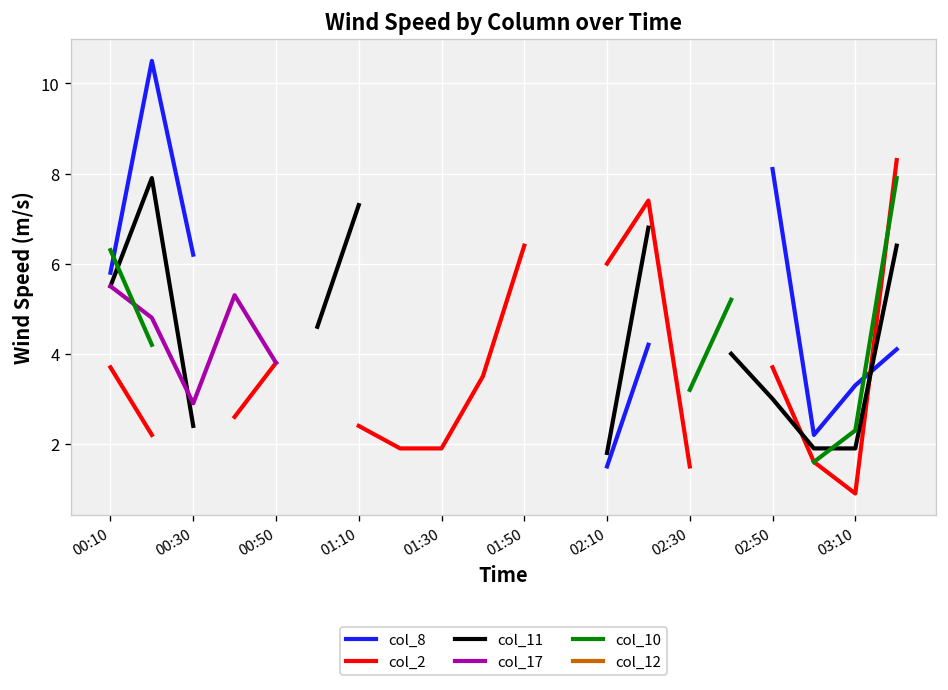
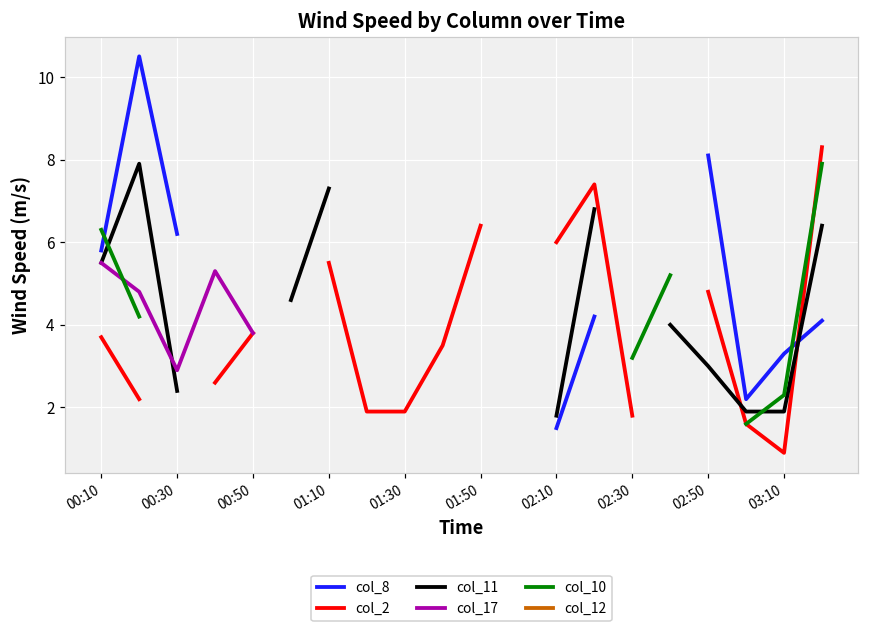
  {
    "col_8": {
      "00:10": 5.8,
      "00:30": 6.2,
      "01:10": 8.2,
      "01:30": 2.3,
      "02:10": 1.5,
      "02:50": 8.1,
      "03:10": 3.3
    },
    "col_2": {
      "00:10": 3.7,
-     "01:10": 2.4,
+     "01:10": 5.5,
      "01:30": 1.9,
      "01:50": 6.4,
      "02:10": 6.0,
-     "02:30": 1.5,
-     "02:50": 3.7,
+     "02:30": 1.8,
+     "02:50": 4.8,
      "03:10": 0.9
    },
    "col_11": {
      "00:30": 2.4,
      "01:10": 7.3,
      "01:30": 9.8,
      "01:50": 4.0,
      "02:50": 3.0,
      "03:10": 1.9
    },
    "col_17": {
      "00:30": 2.9,
      "01:10": 10.1
    },
    "col_10": {
      "00:10": 6.3,
      "01:50": 4.2,
      "02:30": 3.2,
      "03:10": 2.3
    },
    "col_12": {
      "00:10": 5.7,
      "01:10": 7.6
    }
  }
